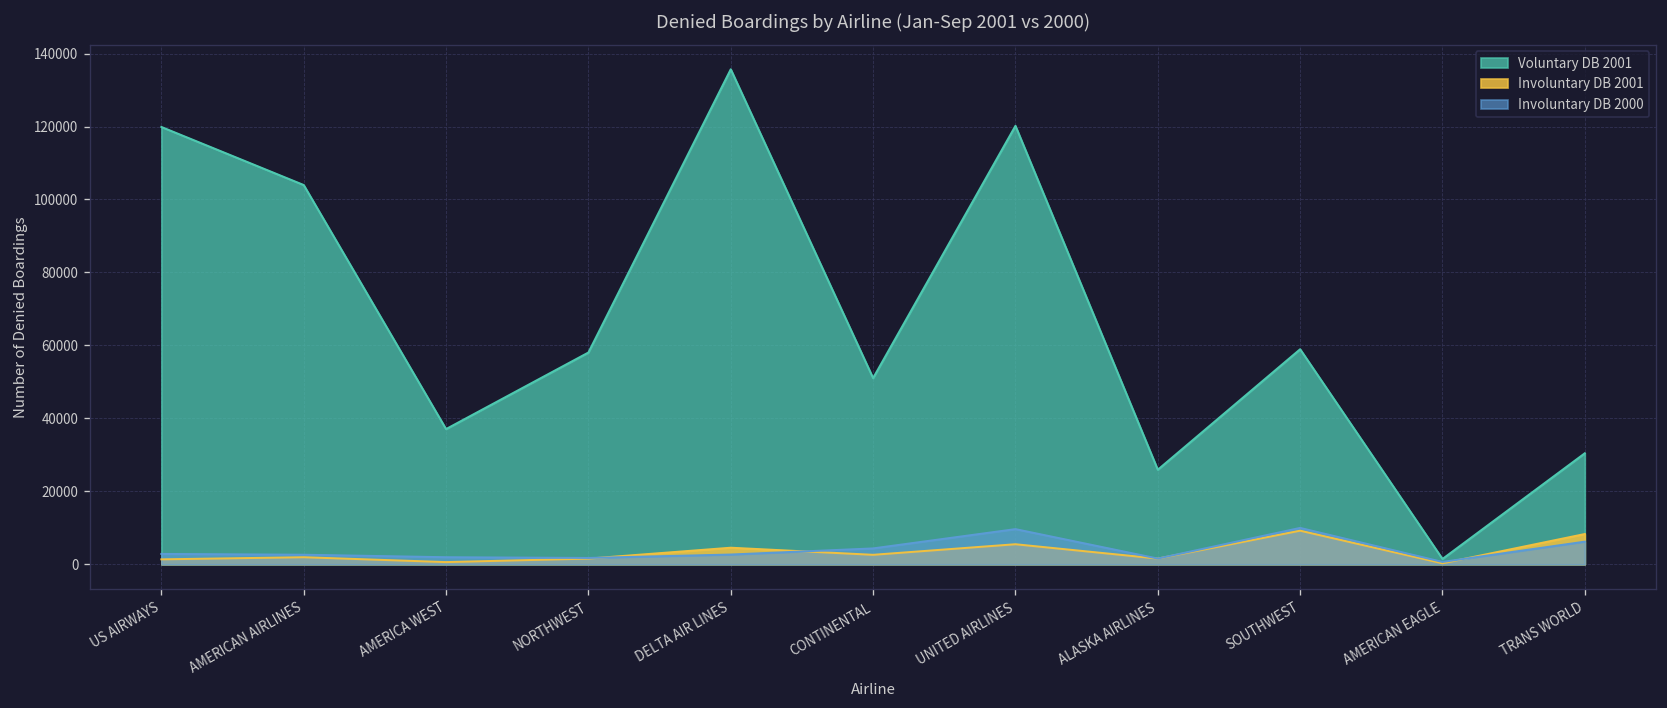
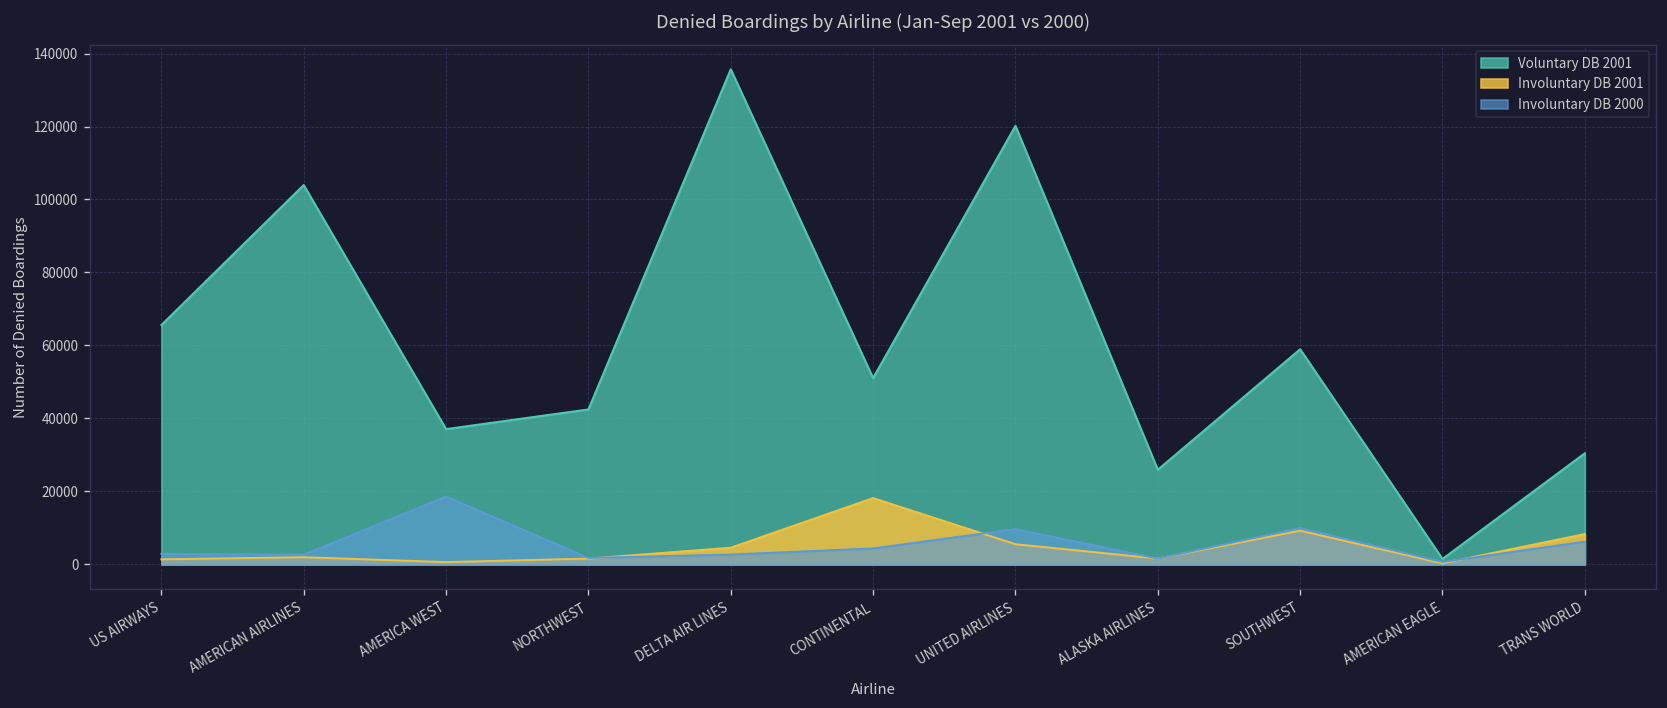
  {
    "Voluntary DB 2001": {
-     "US AIRWAYS": 120000,
+     "US AIRWAYS": 66000,
      "AMERICAN AIRLINES": 104000,
      "AMERICA WEST": 37000,
-     "NORTHWEST": 58000,
+     "NORTHWEST": 42000,
      "DELTA AIR LINES": 136000,
      "CONTINENTAL": 51000,
      "UNITED AIRLINES": 120000,
      "ALASKA AIRLINES": 26000,
      "SOUTHWEST": 59000,
      "TRANS WORLD": 30000
    },
    "Involuntary DB 2001": {
      "US AIRWAYS": 1000,
      "AMERICA WEST": 1000,
      "DELTA AIR LINES": 5000,
-     "CONTINENTAL": 3000,
+     "CONTINENTAL": 18000,
      "UNITED AIRLINES": 5000,
      "TRANS WORLD": 8000
    },
    "Involuntary DB 2000": {
      "US AIRWAYS": 3000,
-     "AMERICA WEST": 2000,
+     "AMERICA WEST": 19000,
      "DELTA AIR LINES": 3000,
      "CONTINENTAL": 4000,
      "UNITED AIRLINES": 10000,
      "TRANS WORLD": 6000
    }
  }
